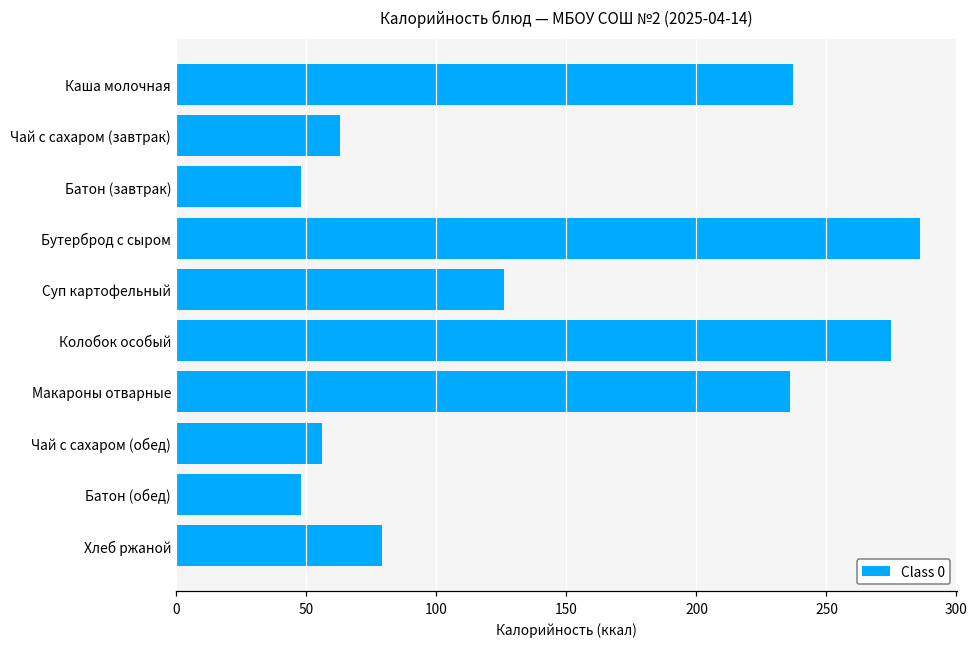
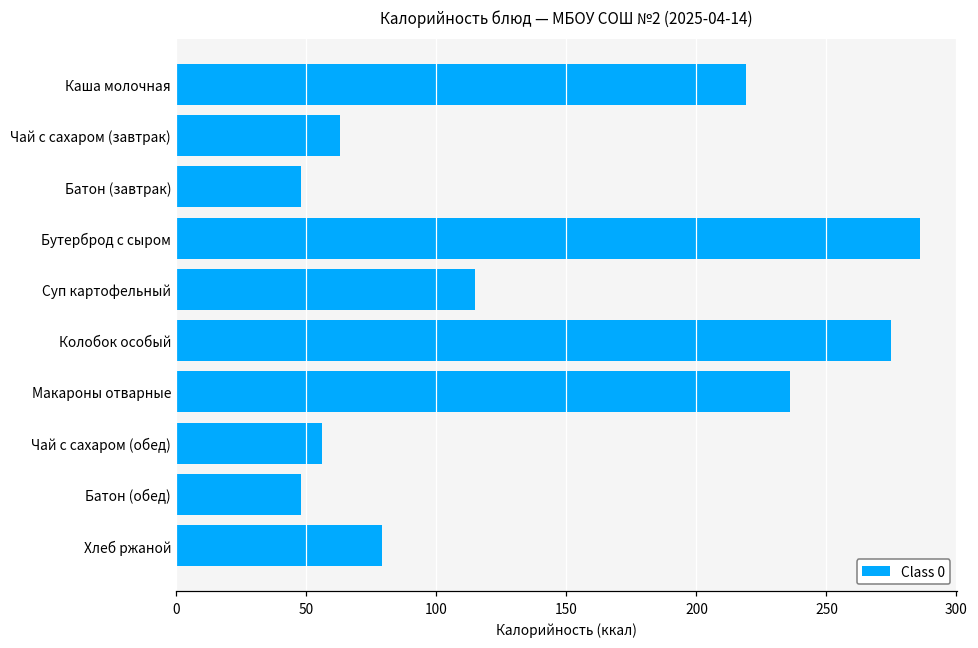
  {
-   "Каша молочная": 237,
+   "Каша молочная": 219,
    "Чай с сахаром (завтрак)": 63,
    "Батон (завтрак)": 48,
    "Бутерброд с сыром": 286,
-   "Суп картофельный": 126,
+   "Суп картофельный": 115,
    "Колобок особый": 275,
    "Макароны отварные": 236,
    "Чай с сахаром (обед)": 56,
    "Батон (обед)": 48,
    "Хлеб ржаной": 79
  }
